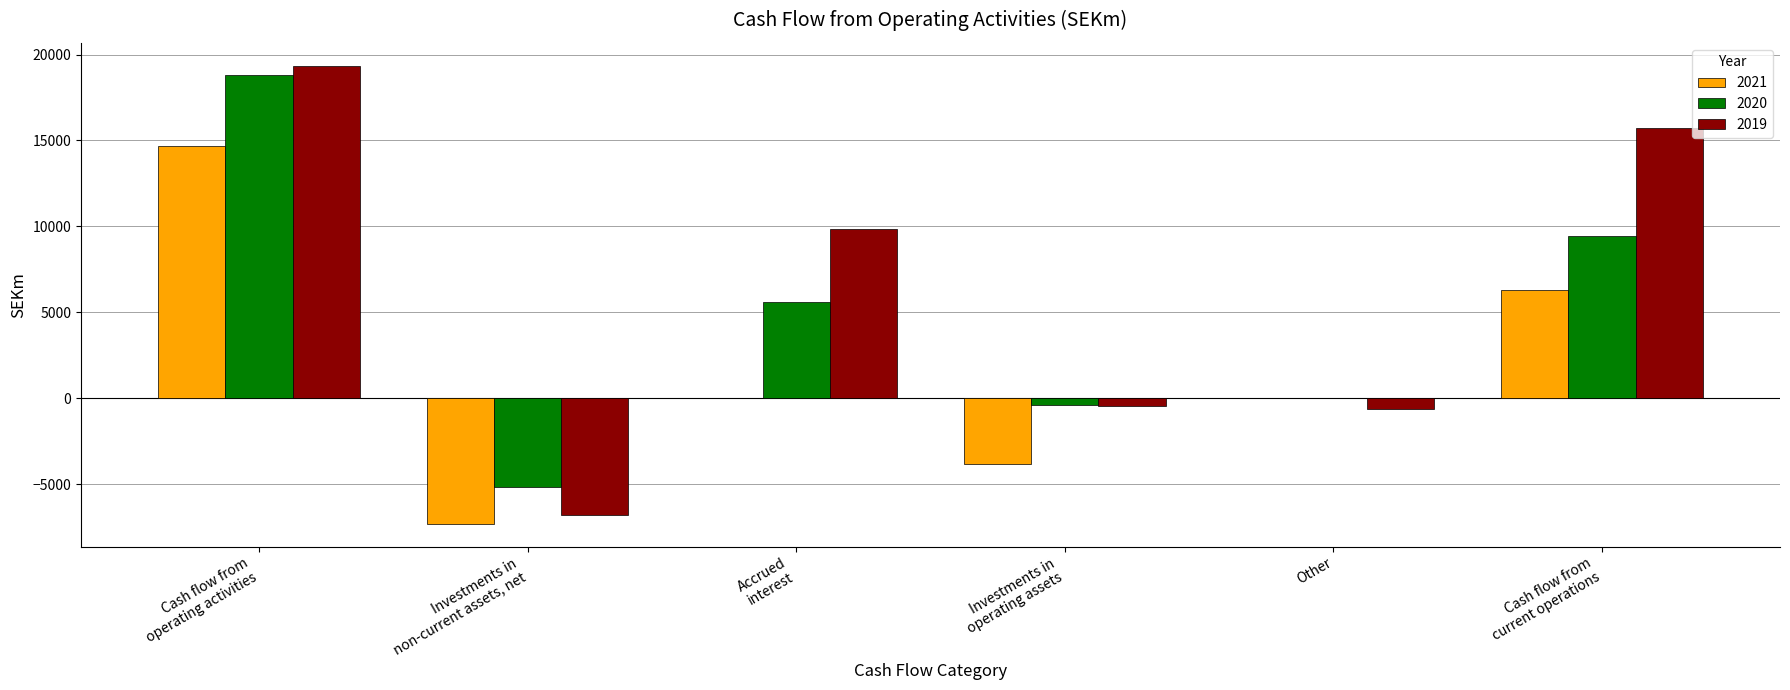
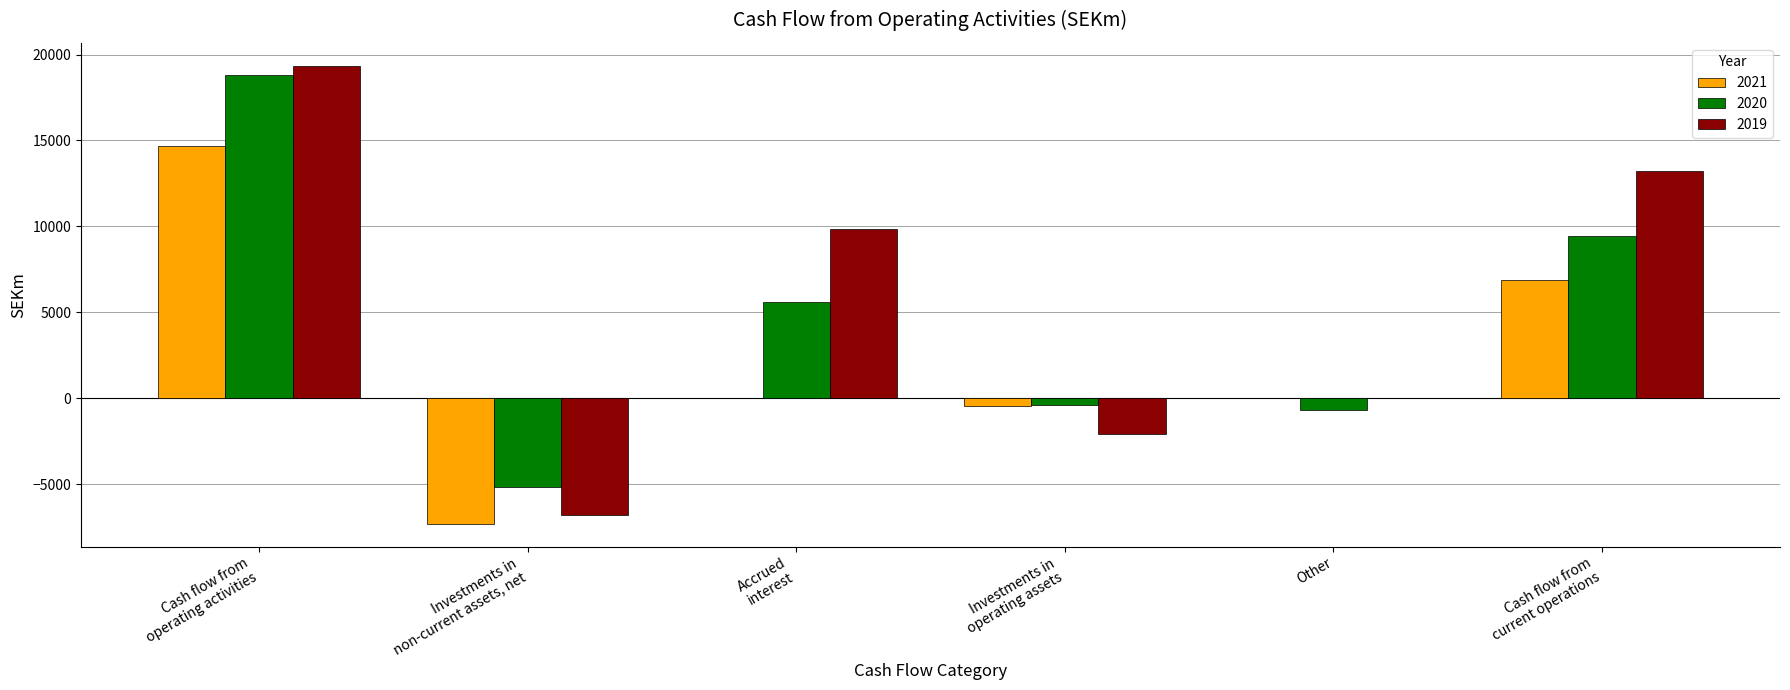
  {
    "2021": {
      "Cash flow from operating activities": 14700,
      "Investments in non-current assets, net": -7300,
-     "Investments in operating assets": -3800,
-     "Cash flow from current operations": 6300
+     "Investments in operating assets": -500,
+     "Cash flow from current operations": 6900
    },
    "2020": {
      "Cash flow from operating activities": 18800,
      "Investments in non-current assets, net": -5200,
      "Accrued interest": 5600,
      "Investments in operating assets": -400,
-     "Other": 0,
+     "Other": -700,
      "Cash flow from current operations": 9400
    },
    "2019": {
      "Cash flow from operating activities": 19400,
      "Investments in non-current assets, net": -6800,
      "Accrued interest": 9800,
-     "Investments in operating assets": -500,
-     "Other": -600,
-     "Cash flow from current operations": 15700
+     "Investments in operating assets": -2100,
+     "Other": 0,
+     "Cash flow from current operations": 13200
    }
  }
